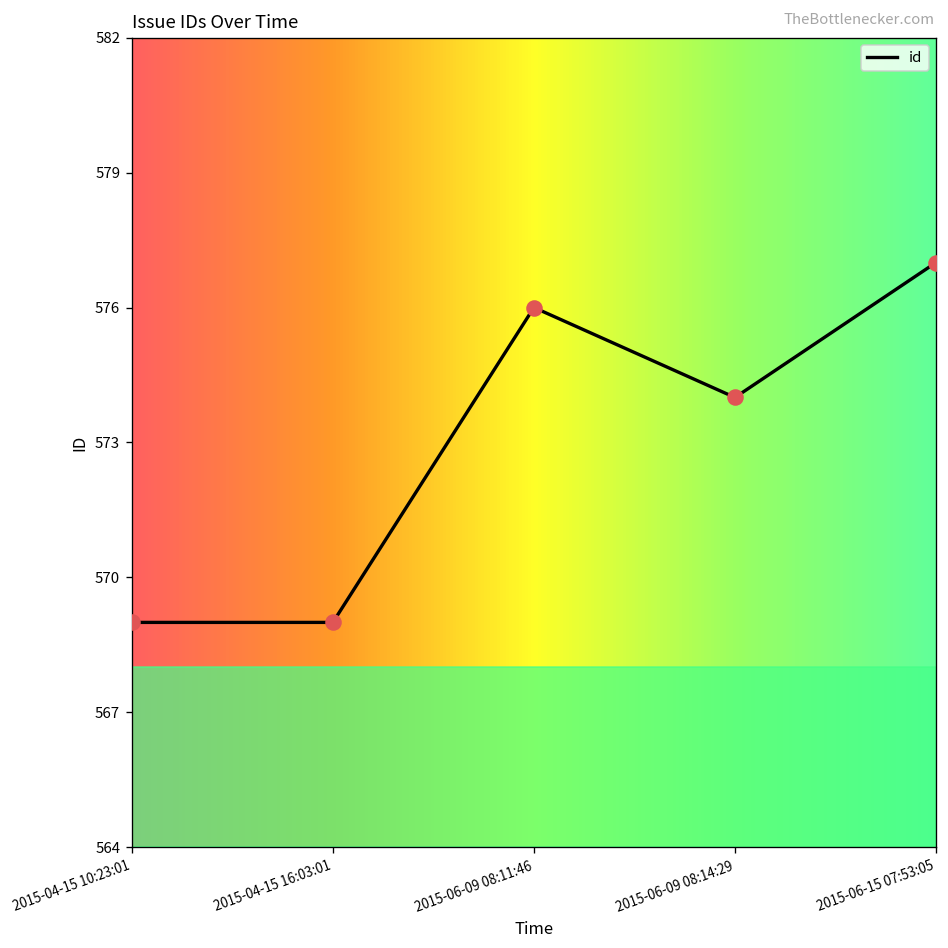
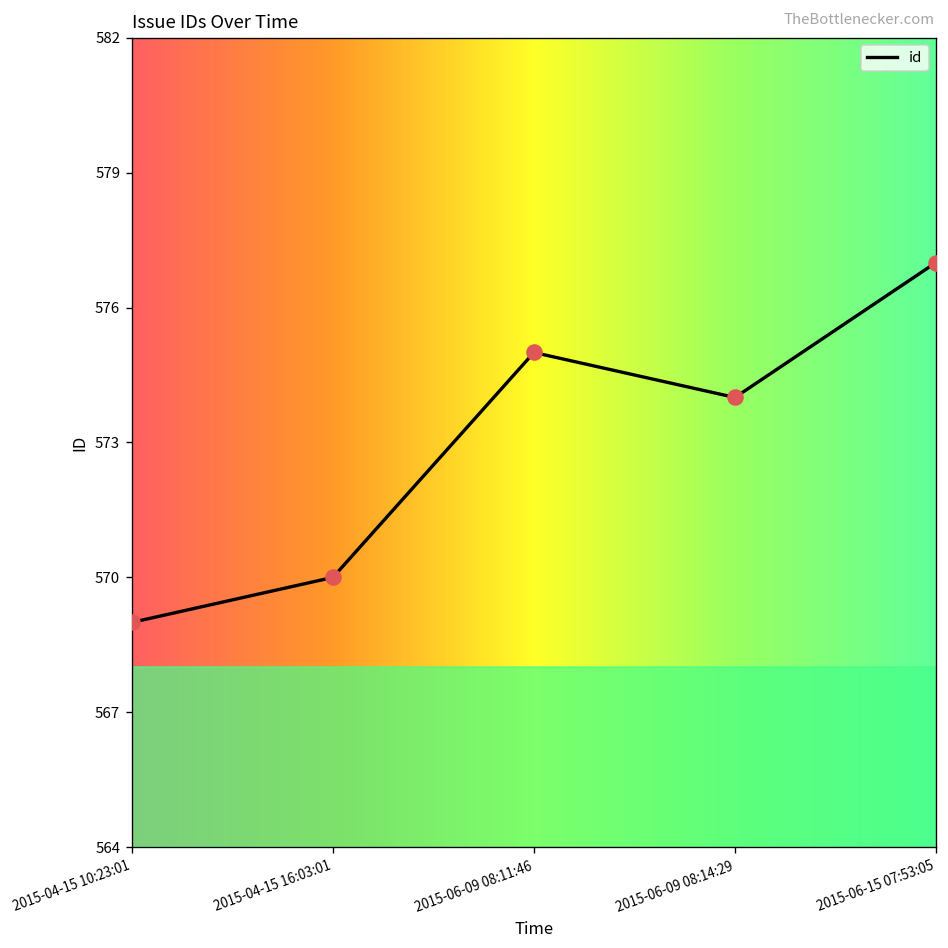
  {
    "2015-04-15 10:23:01": 569,
-   "2015-04-15 16:03:01": 569,
-   "2015-06-09 08:11:46": 576,
+   "2015-04-15 16:03:01": 570,
+   "2015-06-09 08:11:46": 575,
    "2015-06-09 08:14:29": 574,
    "2015-06-15 07:53:05": 577
  }
